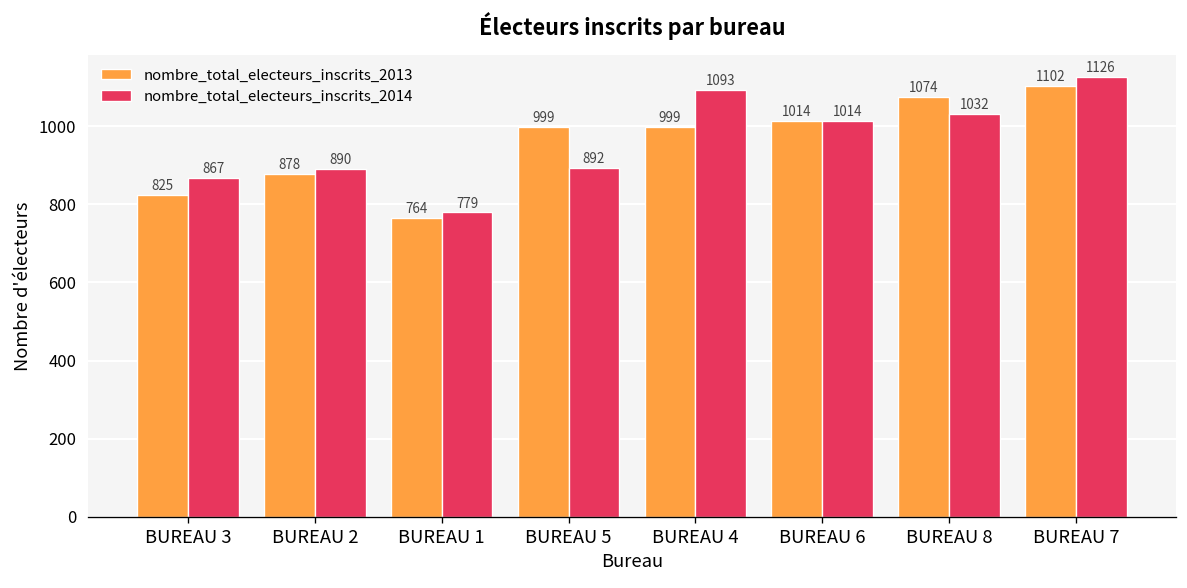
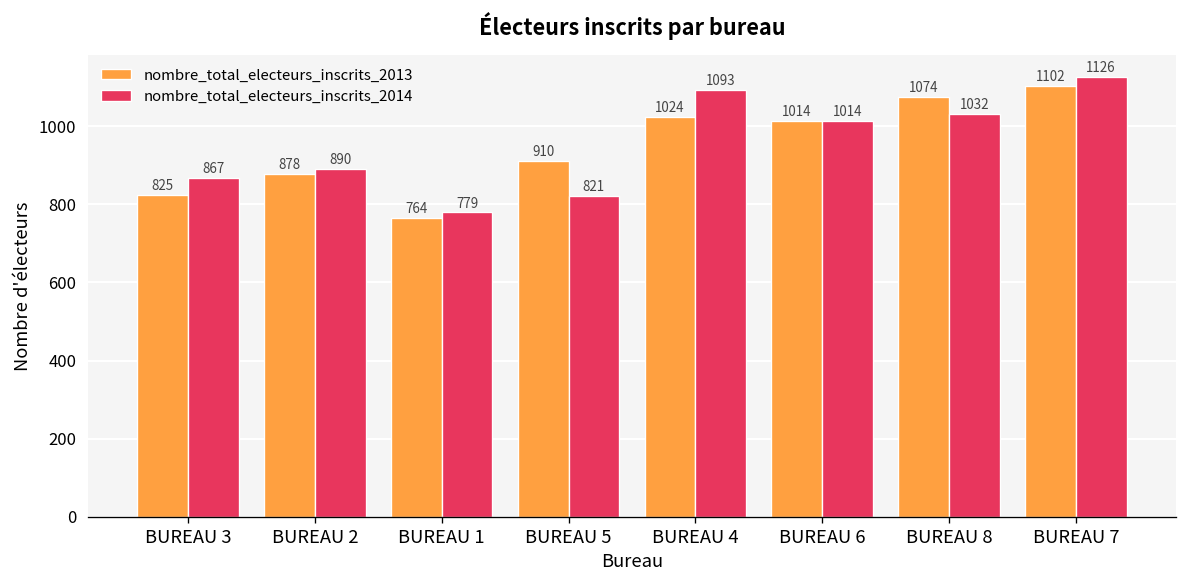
  {
    "nombre_total_electeurs_inscrits_2013": {
      "BUREAU 3": 825,
      "BUREAU 2": 878,
      "BUREAU 1": 764,
-     "BUREAU 5": 999,
-     "BUREAU 4": 999,
+     "BUREAU 5": 910,
+     "BUREAU 4": 1024,
      "BUREAU 6": 1014,
      "BUREAU 8": 1074,
      "BUREAU 7": 1102
    },
    "nombre_total_electeurs_inscrits_2014": {
      "BUREAU 3": 867,
      "BUREAU 2": 890,
      "BUREAU 1": 779,
-     "BUREAU 5": 892,
+     "BUREAU 5": 821,
      "BUREAU 4": 1093,
      "BUREAU 6": 1014,
      "BUREAU 8": 1032,
      "BUREAU 7": 1126
    }
  }
